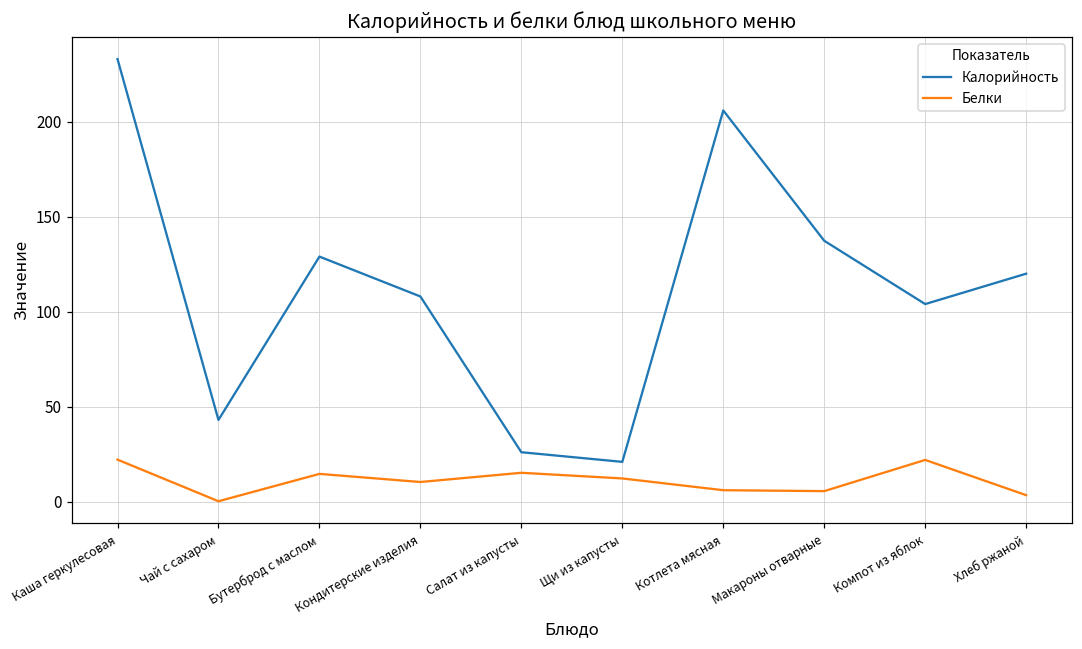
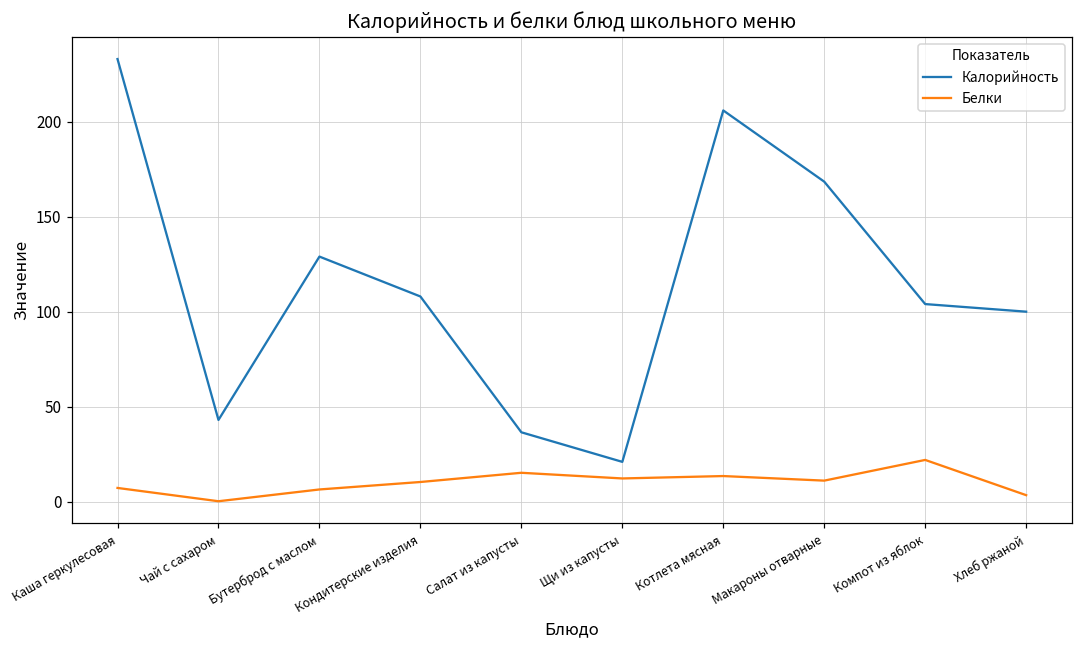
  {
    "Калорийность": {
      "Каша геркулесовая": 233,
      "Чай с сахаром": 43,
      "Бутерброд с маслом": 129,
      "Кондитерские изделия": 108,
-     "Салат из капусты": 26,
+     "Салат из капусты": 37,
      "Щи из капусты": 21,
      "Котлета мясная": 206,
-     "Макароны отварные": 137,
+     "Макароны отварные": 168,
      "Компот из яблок": 104,
-     "Хлеб ржаной": 120
+     "Хлеб ржаной": 100
    },
    "Белки": {
-     "Каша геркулесовая": 22,
+     "Каша геркулесовая": 7,
      "Чай с сахаром": 0,
-     "Бутерброд с маслом": 15,
+     "Бутерброд с маслом": 6,
      "Кондитерские изделия": 10,
      "Салат из капусты": 15,
      "Щи из капусты": 12,
-     "Котлета мясная": 6,
-     "Макароны отварные": 6,
+     "Котлета мясная": 13,
+     "Макароны отварные": 11,
      "Компот из яблок": 22,
      "Хлеб ржаной": 3
    }
  }
